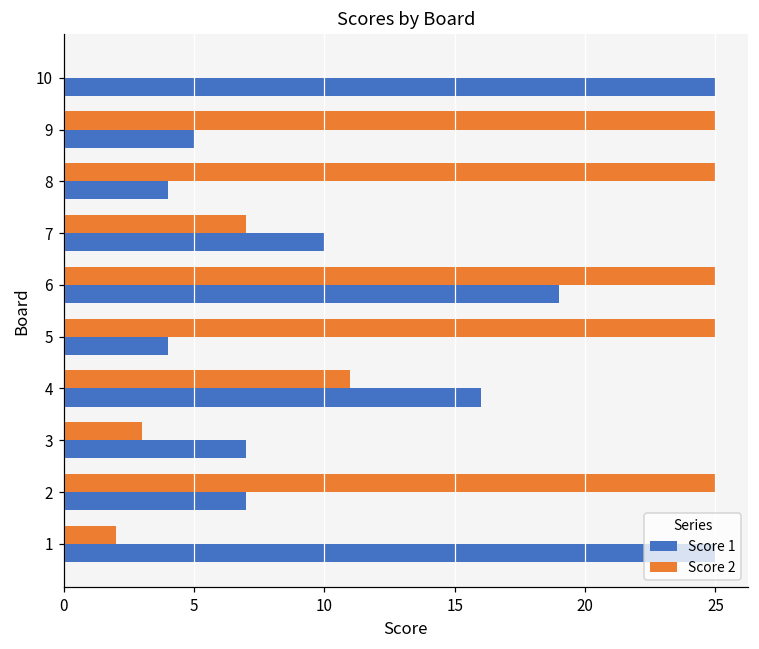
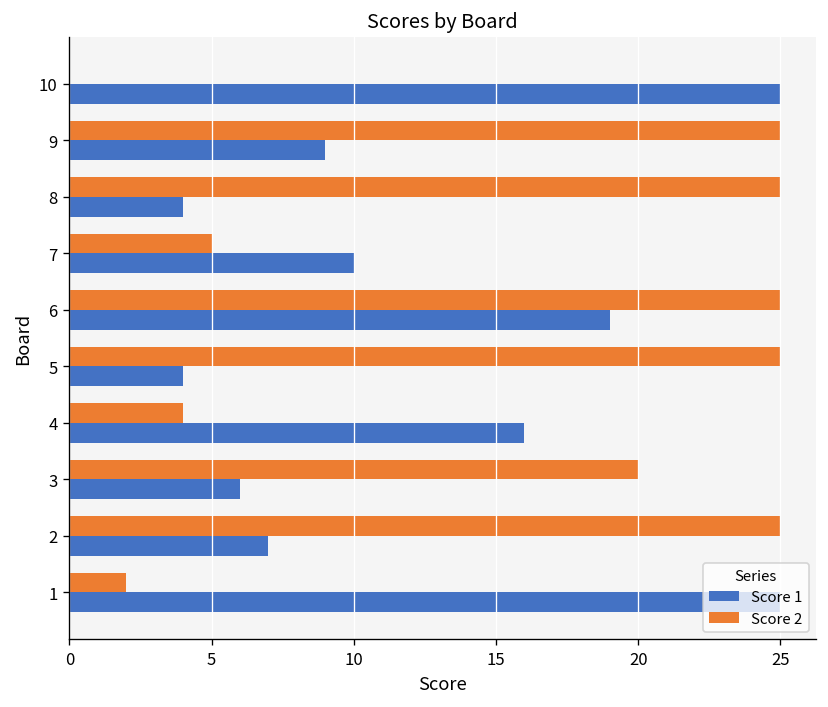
  {
    "Score 1": {
      "10": 25,
-     "9": 5,
+     "9": 9,
      "8": 4,
      "7": 10,
      "6": 19,
      "5": 4,
      "4": 16,
-     "3": 7,
+     "3": 6,
      "2": 7
    },
    "Score 2": {
      "10": 0,
      "9": 25,
      "8": 25,
-     "7": 7,
+     "7": 5,
      "6": 25,
      "5": 25,
-     "4": 11,
-     "3": 3,
+     "4": 4,
+     "3": 20,
      "2": 25,
      "1": 2
    }
  }
